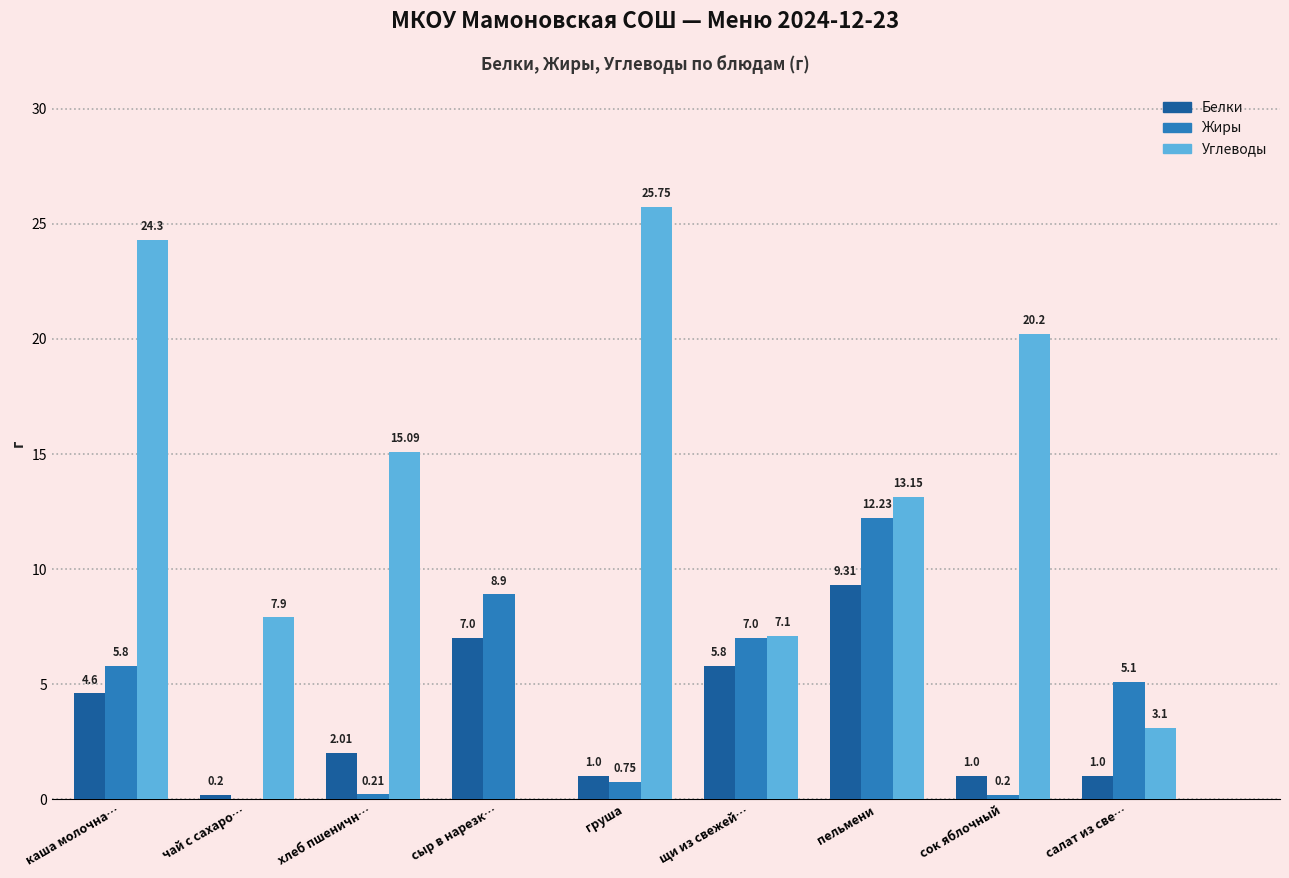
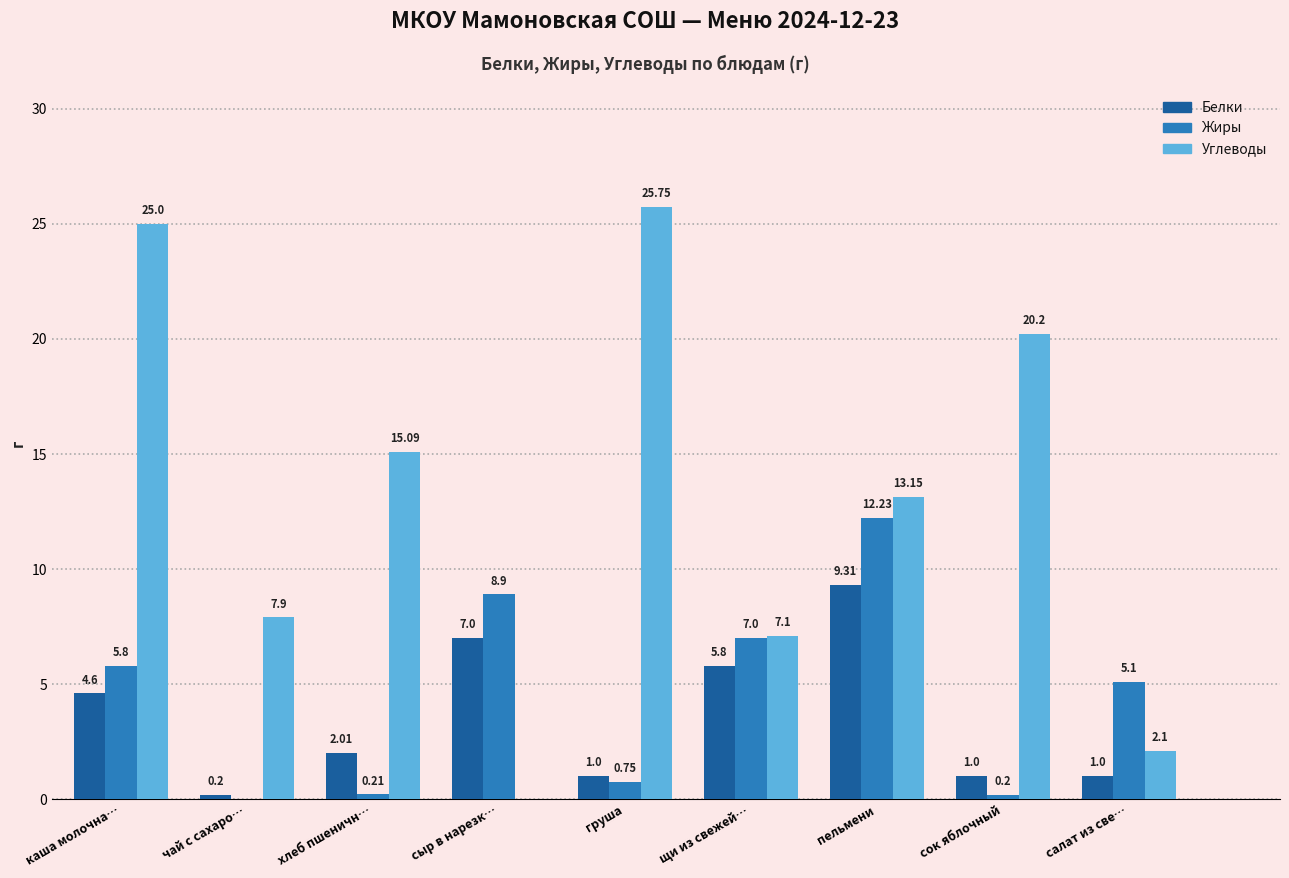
  {
    "Углеводы": {
-     "каша молочна…": 24.3,
+     "каша молочна…": 25.0,
      "чай с сахаро…": 7.9,
      "хлеб пшеничн…": 15.09,
      "груша": 25.75,
      "щи из свежей…": 7.1,
      "пельмени": 13.15,
      "сок яблочный": 20.2,
-     "салат из све…": 3.1
+     "салат из све…": 2.1
    }
  }
